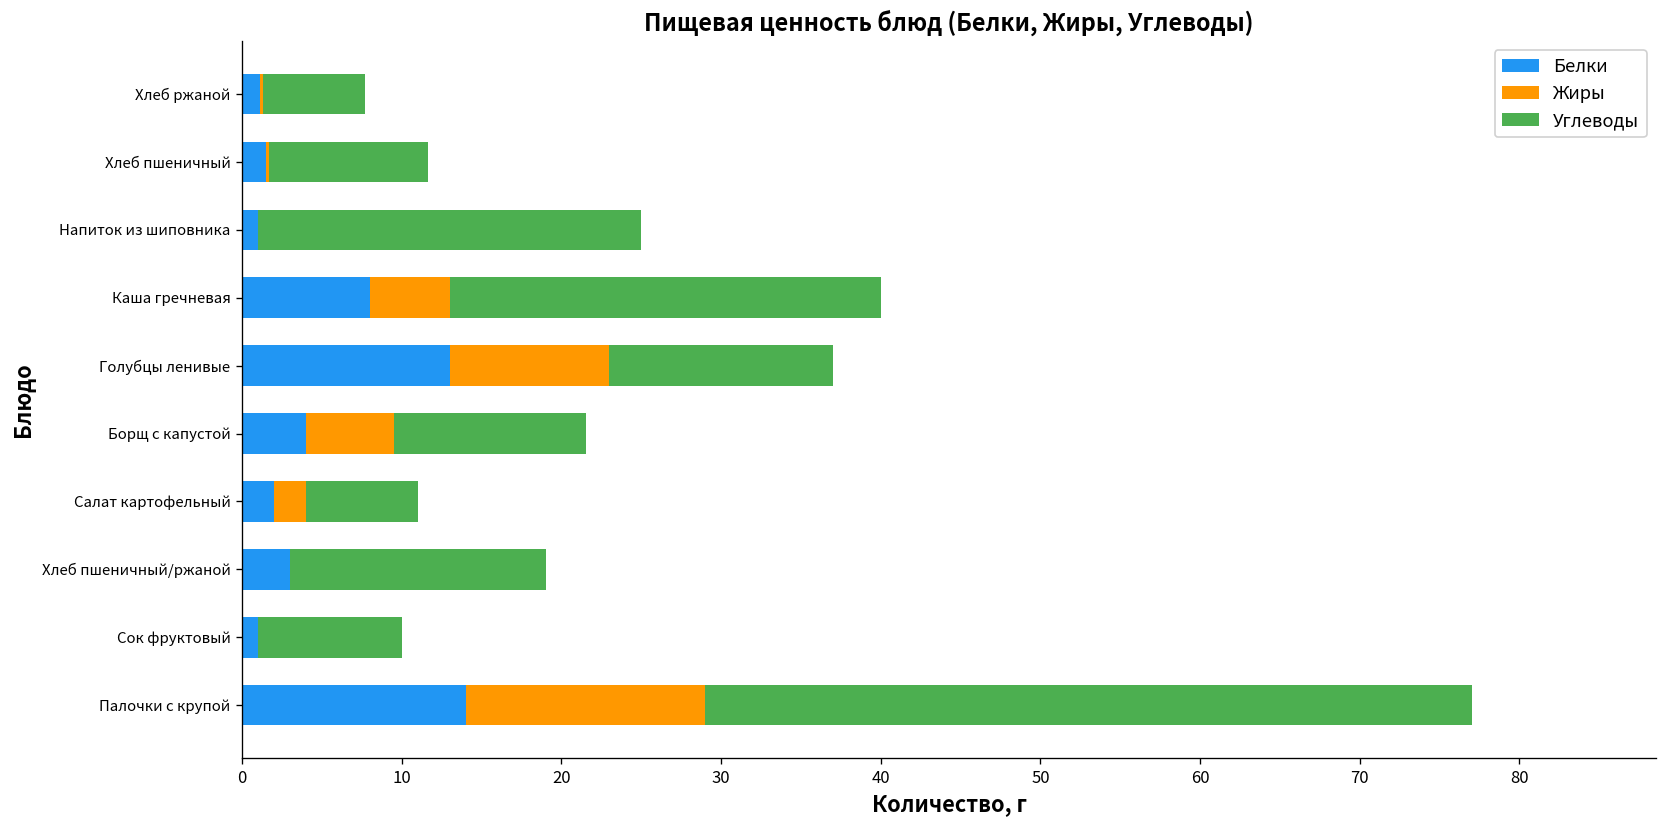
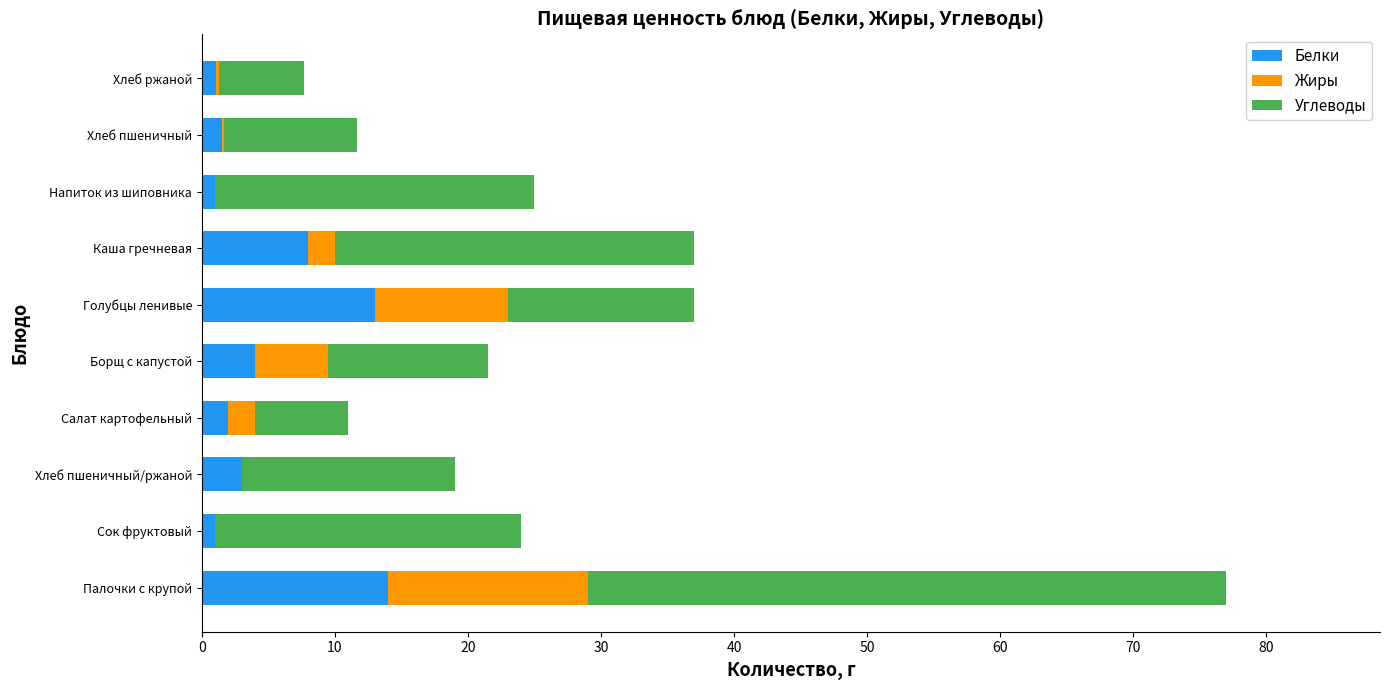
  {
    "Белки": {
      "Хлеб ржаной": 1,
      "Хлеб пшеничный": 1.5,
      "Напиток из шиповника": 1,
      "Каша гречневая": 8,
      "Голубцы ленивые": 13,
      "Борщ с капустой": 4,
      "Салат картофельный": 2,
      "Хлеб пшеничный/ржаной": 3,
      "Сок фруктовый": 1,
      "Палочки с крупой": 14
    },
    "Жиры": {
      "Хлеб ржаной": 0.2,
      "Напиток из шиповника": 0,
-     "Каша гречневая": 5,
+     "Каша гречневая": 2,
      "Голубцы ленивые": 10,
      "Борщ с капустой": 5.5,
      "Салат картофельный": 2,
      "Хлеб пшеничный/ржаной": 0,
      "Сок фруктовый": 0,
      "Палочки с крупой": 15
    },
    "Углеводы": {
      "Хлеб ржаной": 6.4,
      "Хлеб пшеничный": 10,
      "Напиток из шиповника": 24,
      "Каша гречневая": 27,
      "Голубцы ленивые": 14,
      "Борщ с капустой": 12,
      "Салат картофельный": 7,
      "Хлеб пшеничный/ржаной": 16,
-     "Сок фруктовый": 9,
+     "Сок фруктовый": 23,
      "Палочки с крупой": 48
    }
  }
